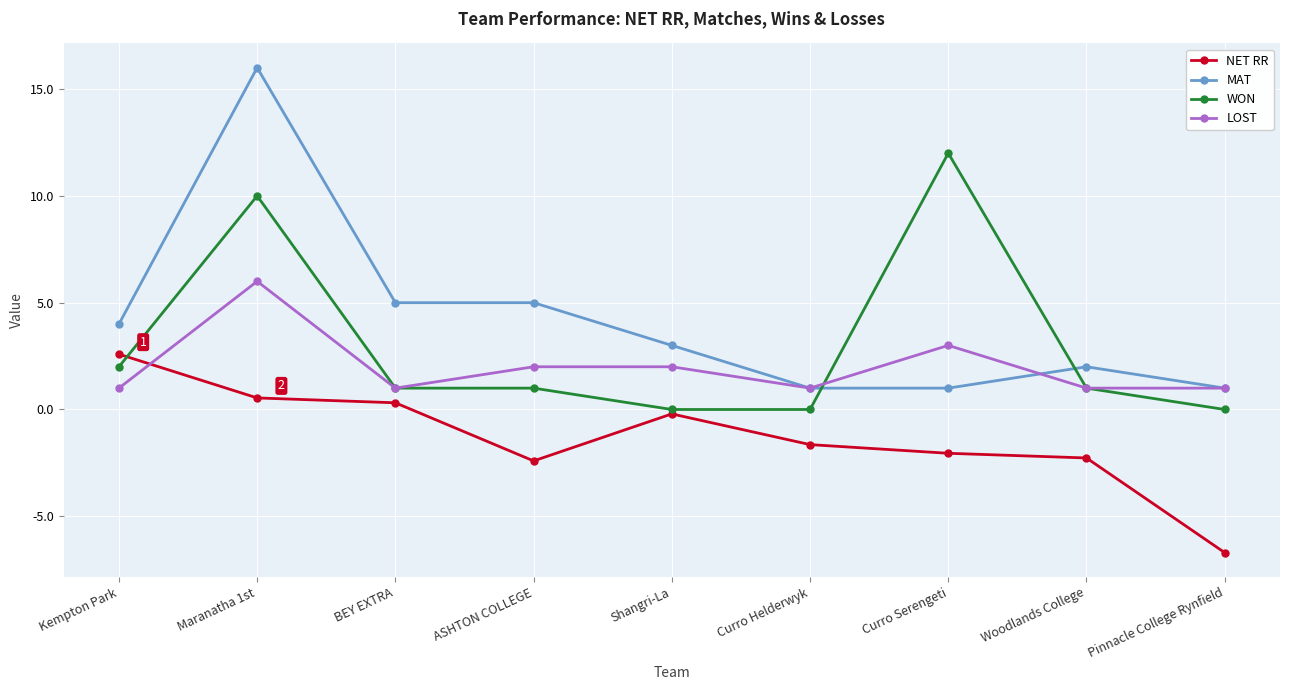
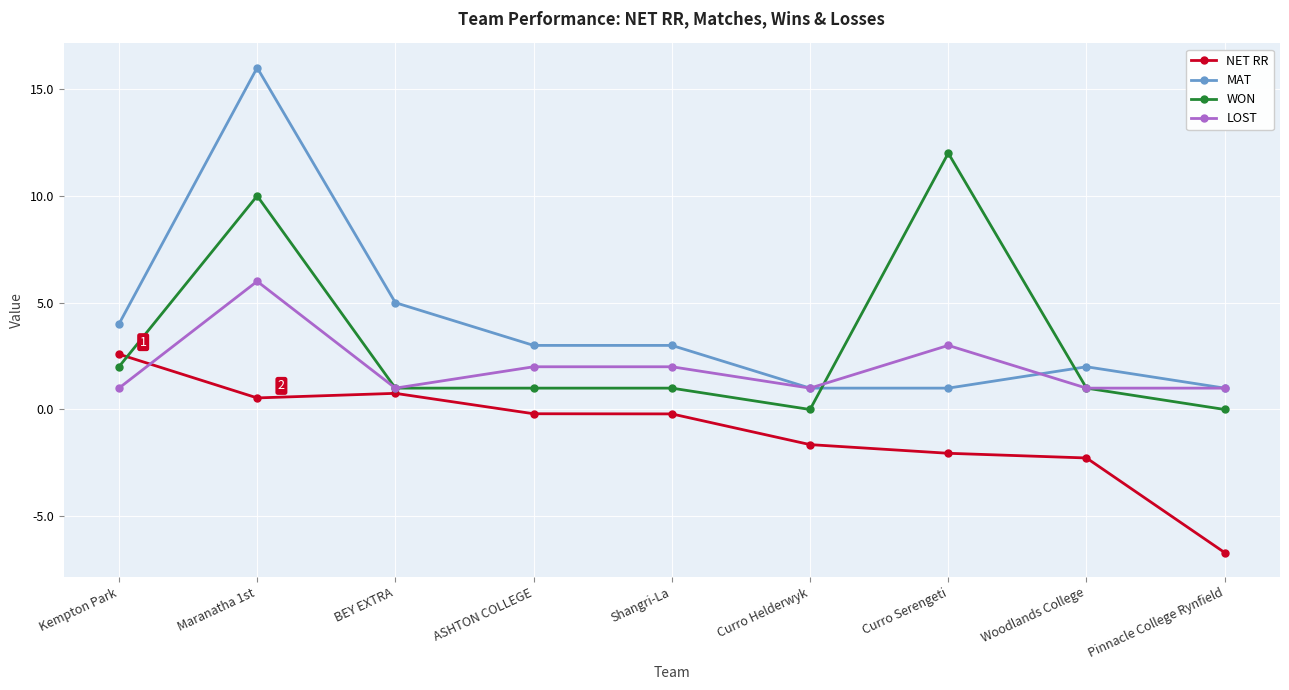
  {
    "NET RR": {
-     "BEY EXTRA": 0.3,
-     "ASHTON COLLEGE": -2.4,
+     "BEY EXTRA": 0.8,
+     "ASHTON COLLEGE": -0.2,
      "Shangri-La": -0.2,
      "Curro Helderwyk": -1.6,
      "Curro Serengeti": -2.1,
      "Woodlands College": -2.3,
      "Pinnacle College Rynfield": -6.7
    },
    "MAT": {
      "Kempton Park": 4,
      "Maranatha 1st": 16,
      "BEY EXTRA": 5,
-     "ASHTON COLLEGE": 5,
+     "ASHTON COLLEGE": 3,
      "Shangri-La": 3,
      "Curro Serengeti": 1,
      "Woodlands College": 2
    },
    "WON": {
      "Kempton Park": 2,
      "Maranatha 1st": 10,
      "ASHTON COLLEGE": 1,
-     "Shangri-La": 0,
+     "Shangri-La": 1,
      "Curro Helderwyk": 0,
      "Curro Serengeti": 12,
      "Pinnacle College Rynfield": 0
    },
    "LOST": {
      "Kempton Park": 1.0,
      "Maranatha 1st": 6.0,
      "ASHTON COLLEGE": 2.0,
      "Shangri-La": 2.0,
      "Curro Serengeti": 3.0
    }
  }
